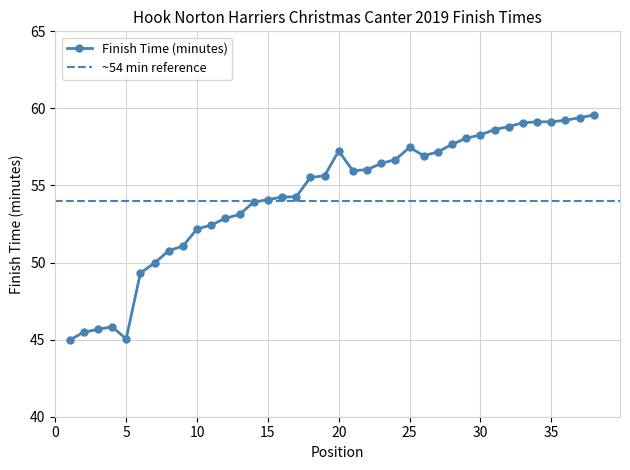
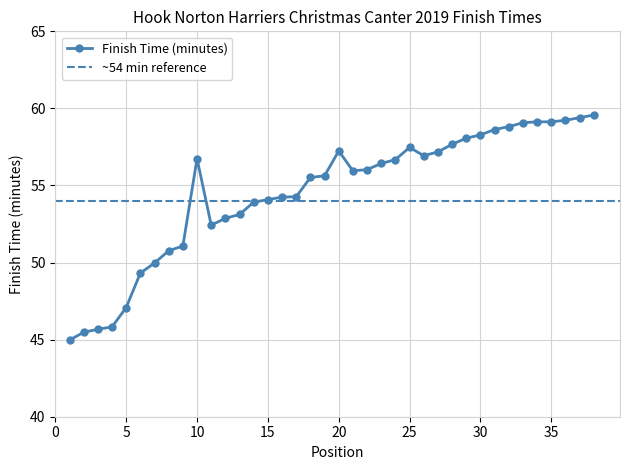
  {
-   "5": 45.1,
-   "10": 52.2,
+   "5": 47.1,
+   "10": 56.7,
    "15": 54.1,
    "20": 57.2,
    "25": 57.5,
    "30": 58.3,
    "35": 59.1
  }
